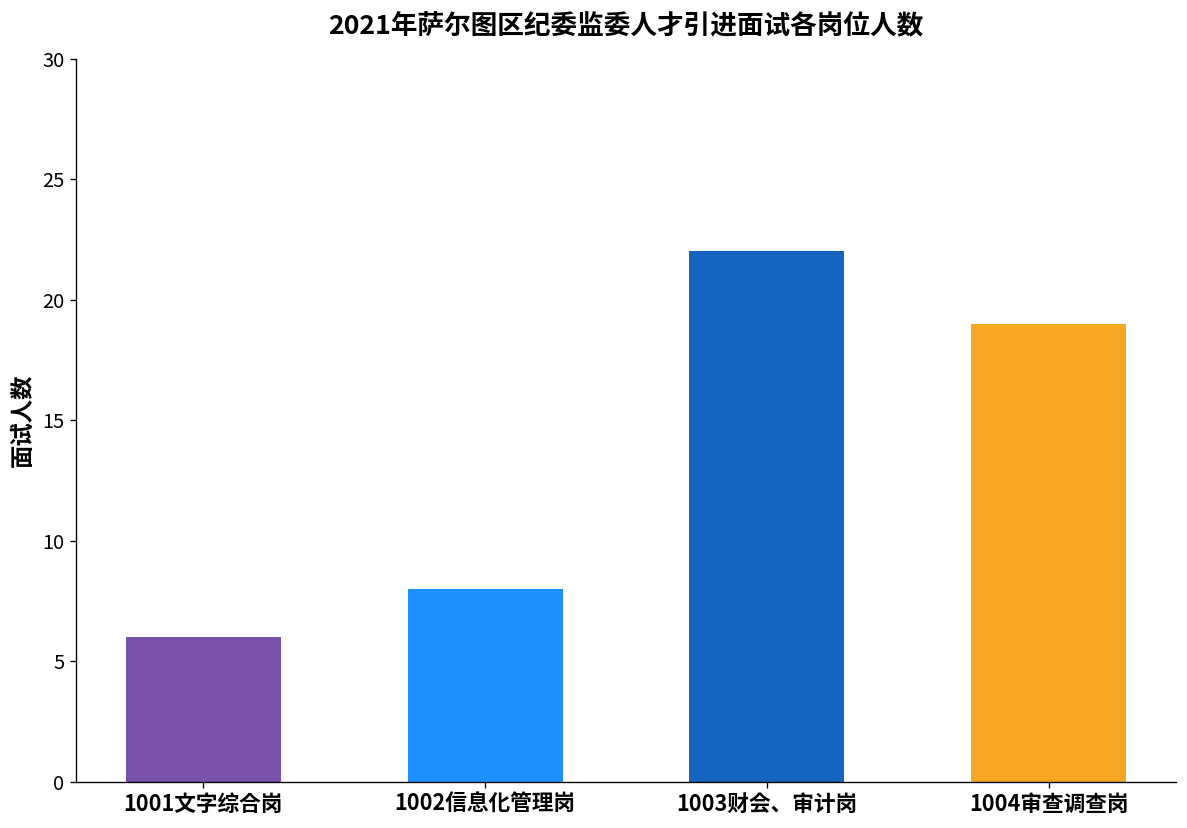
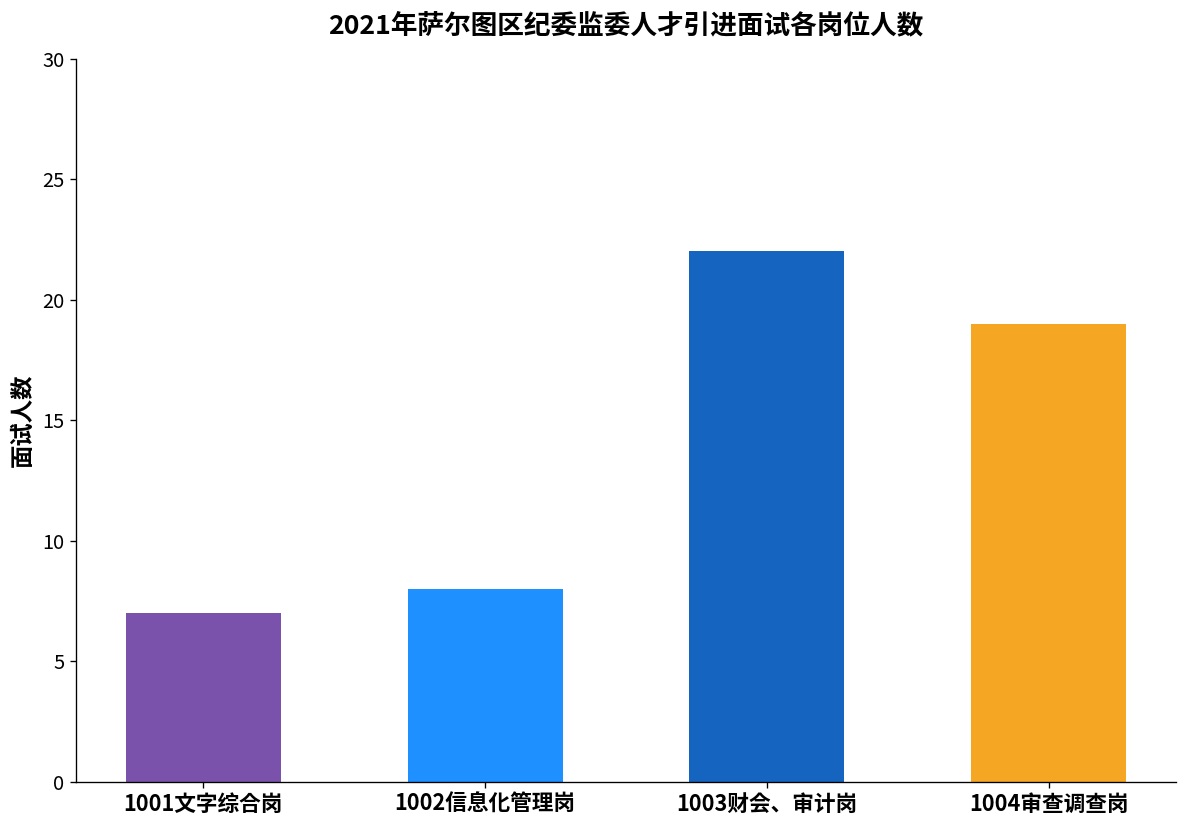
  {
-   "1001文字综合岗": 6,
+   "1001文字综合岗": 7,
    "1002信息化管理岗": 8,
    "1003财会、审计岗": 22,
    "1004审查调查岗": 19
  }
